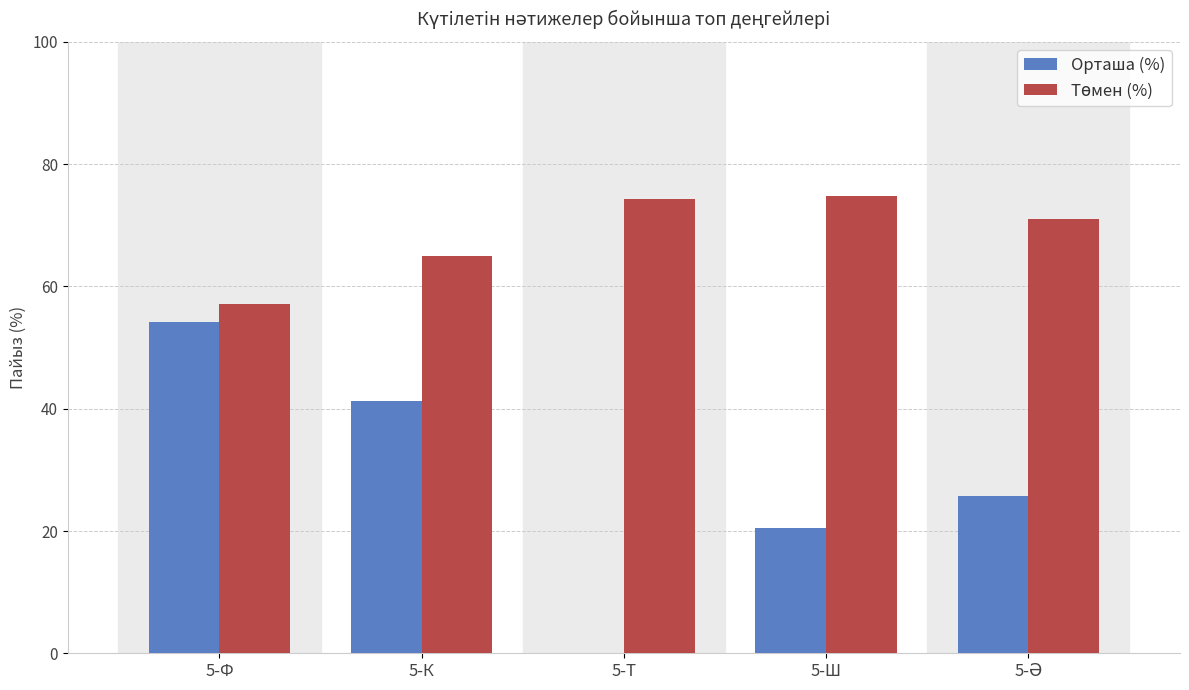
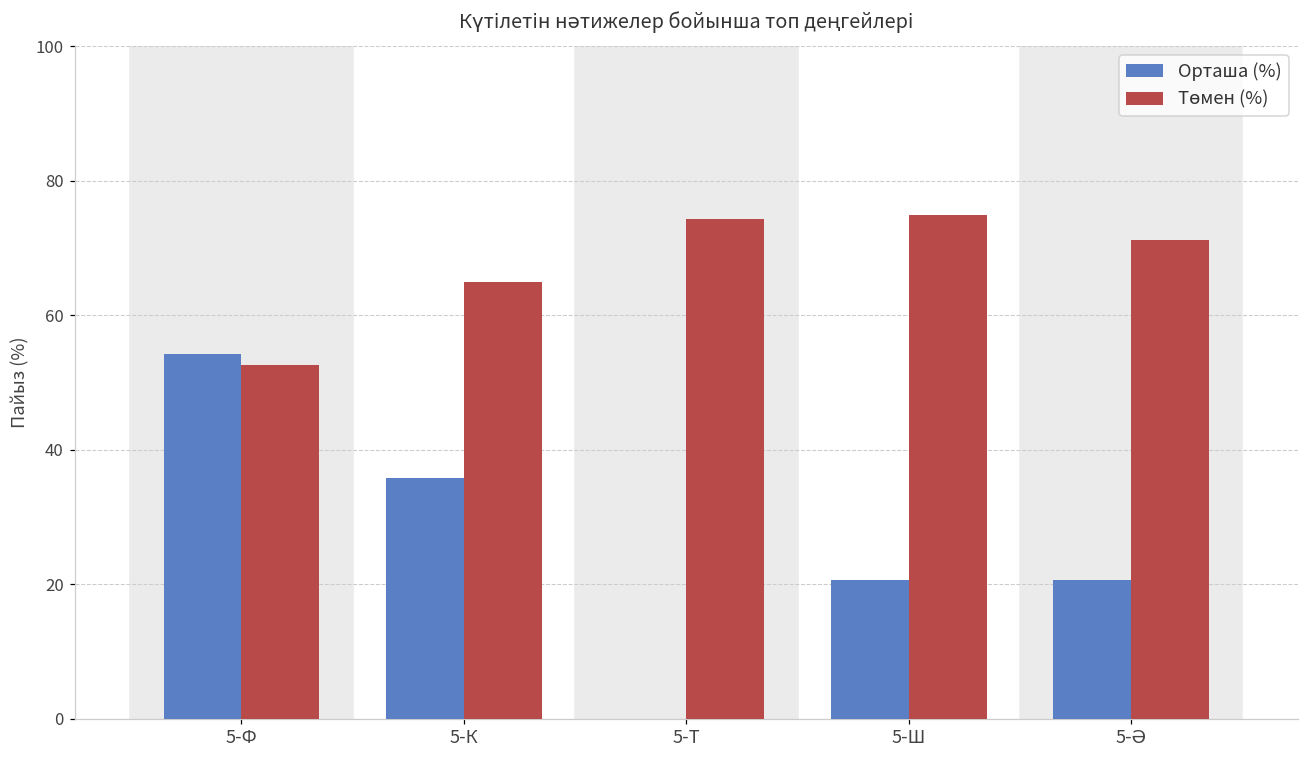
  {
    "Орташа (%)": {
      "5-Ф": 54,
-     "5-К": 41,
+     "5-К": 36,
      "5-Т": 0,
      "5-Ш": 21,
-     "5-Ә": 26
+     "5-Ә": 21
    },
    "Төмен (%)": {
-     "5-Ф": 57,
+     "5-Ф": 53,
      "5-К": 65,
      "5-Т": 74,
      "5-Ш": 75,
      "5-Ә": 71
    }
  }
